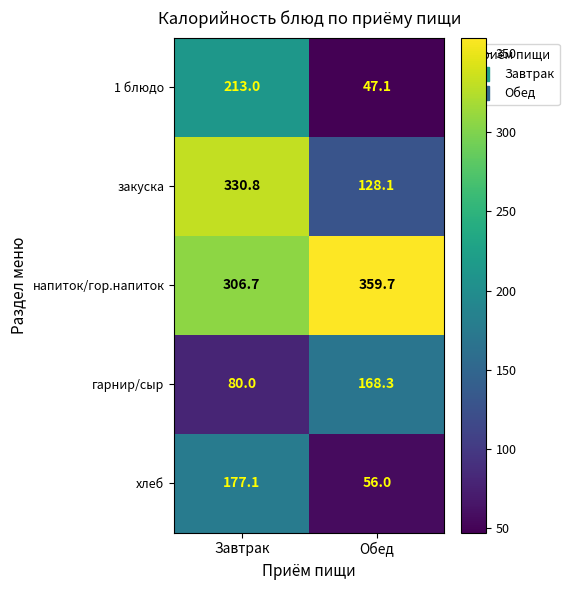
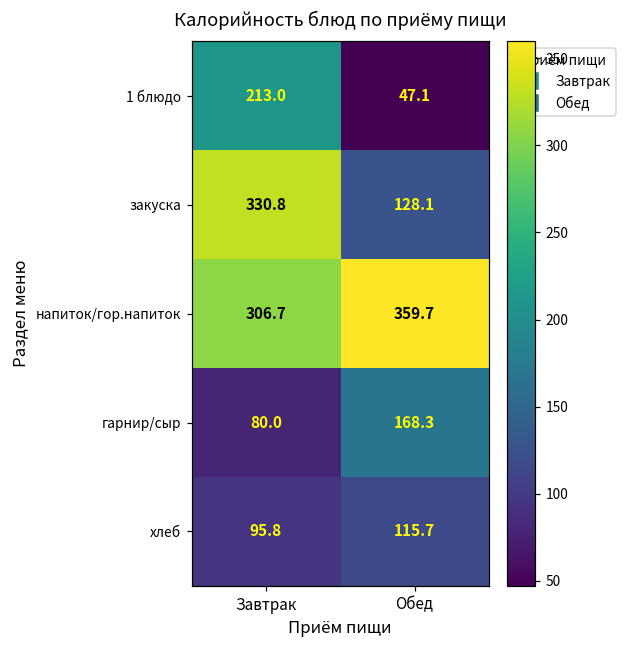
  {
    "1 блюдо": {
      "Завтрак": 213.0,
      "Обед": 47.1
    },
    "закуска": {
      "Завтрак": 330.8,
      "Обед": 128.1
    },
    "напиток/гор.напиток": {
      "Завтрак": 306.7,
      "Обед": 359.7
    },
    "гарнир/сыр": {
      "Завтрак": 80.0,
      "Обед": 168.3
    },
    "хлеб": {
-     "Завтрак": 177.1,
-     "Обед": 56.0
+     "Завтрак": 95.8,
+     "Обед": 115.7
    }
  }
